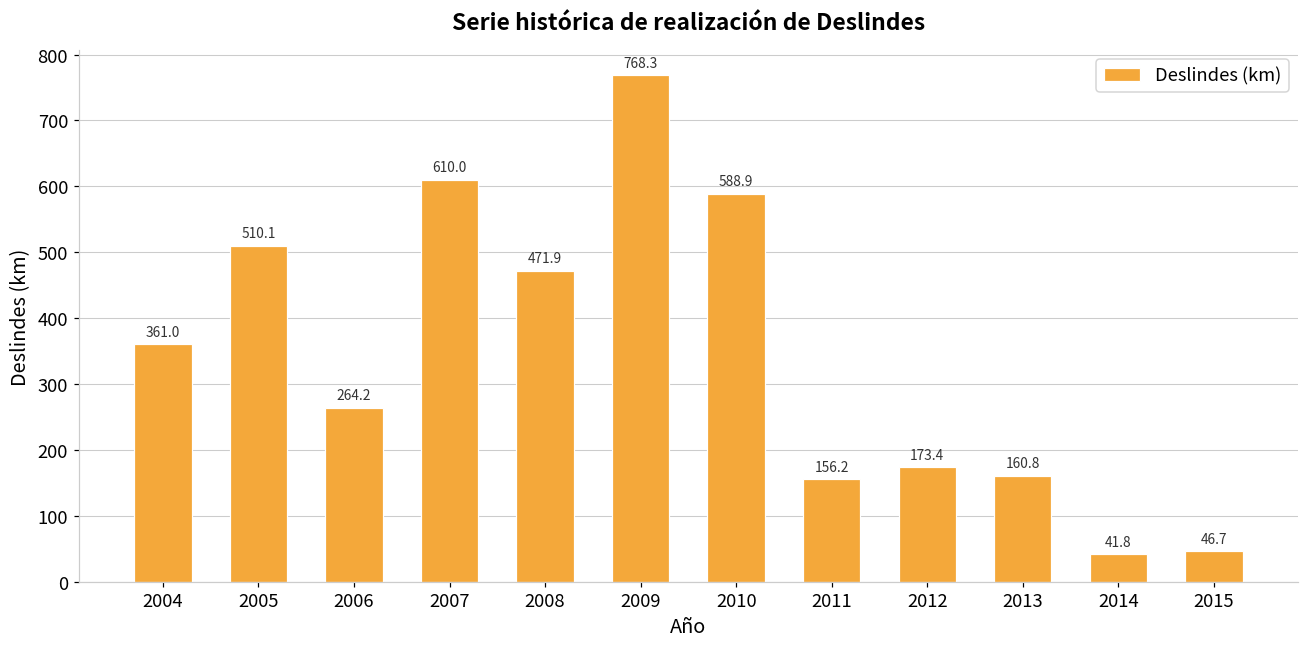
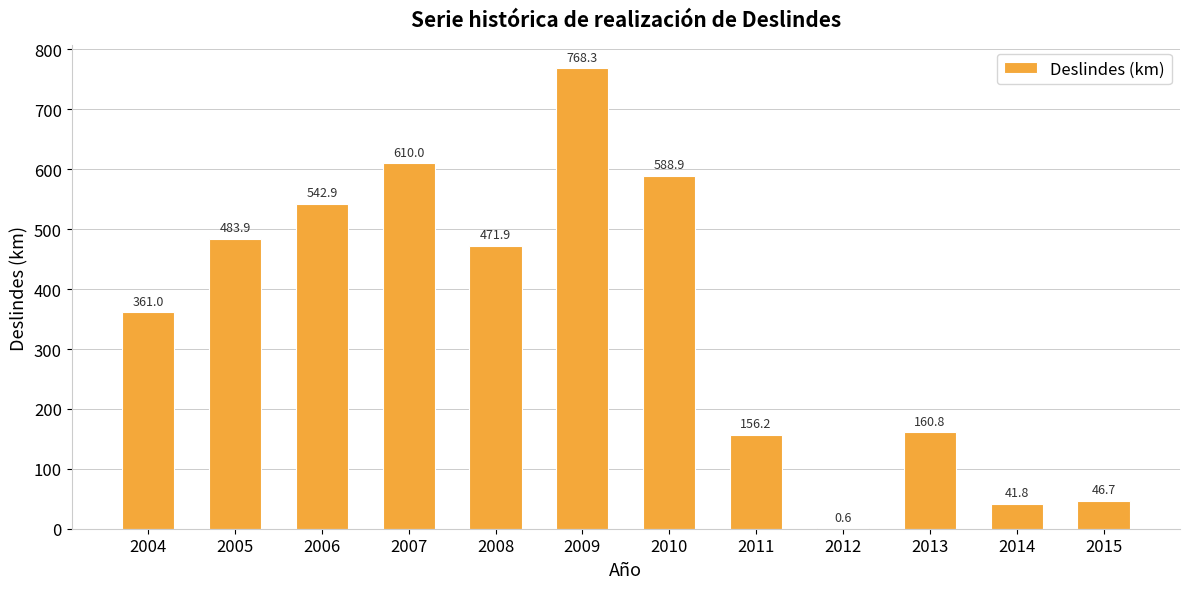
  {
    "2004": 361.0,
-   "2005": 510.1,
-   "2006": 264.2,
+   "2005": 483.9,
+   "2006": 542.9,
    "2007": 610.0,
    "2008": 471.9,
    "2009": 768.3,
    "2010": 588.9,
    "2011": 156.2,
-   "2012": 173.4,
+   "2012": 0.6,
    "2013": 160.8,
    "2014": 41.8,
    "2015": 46.7
  }
